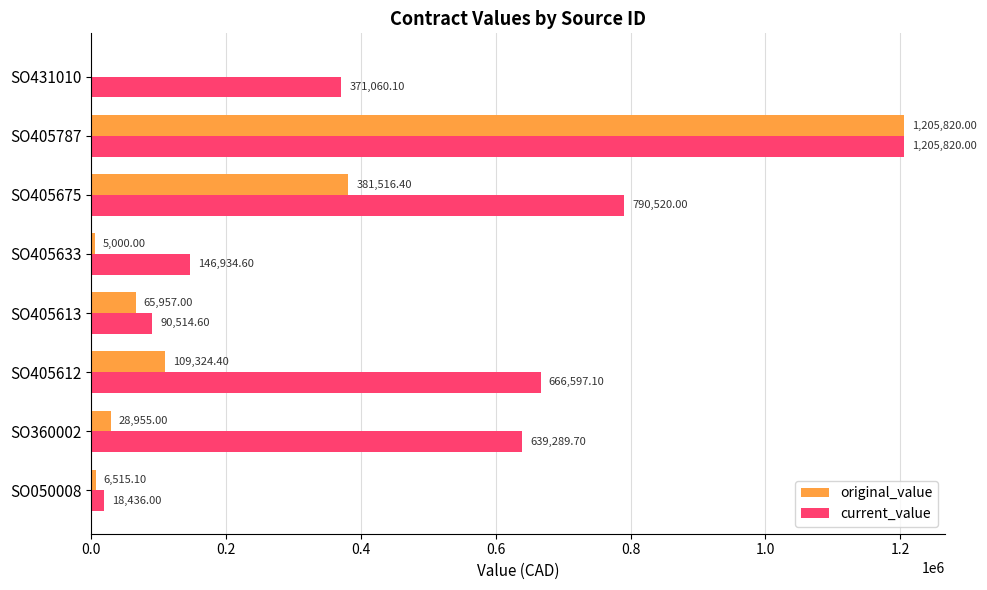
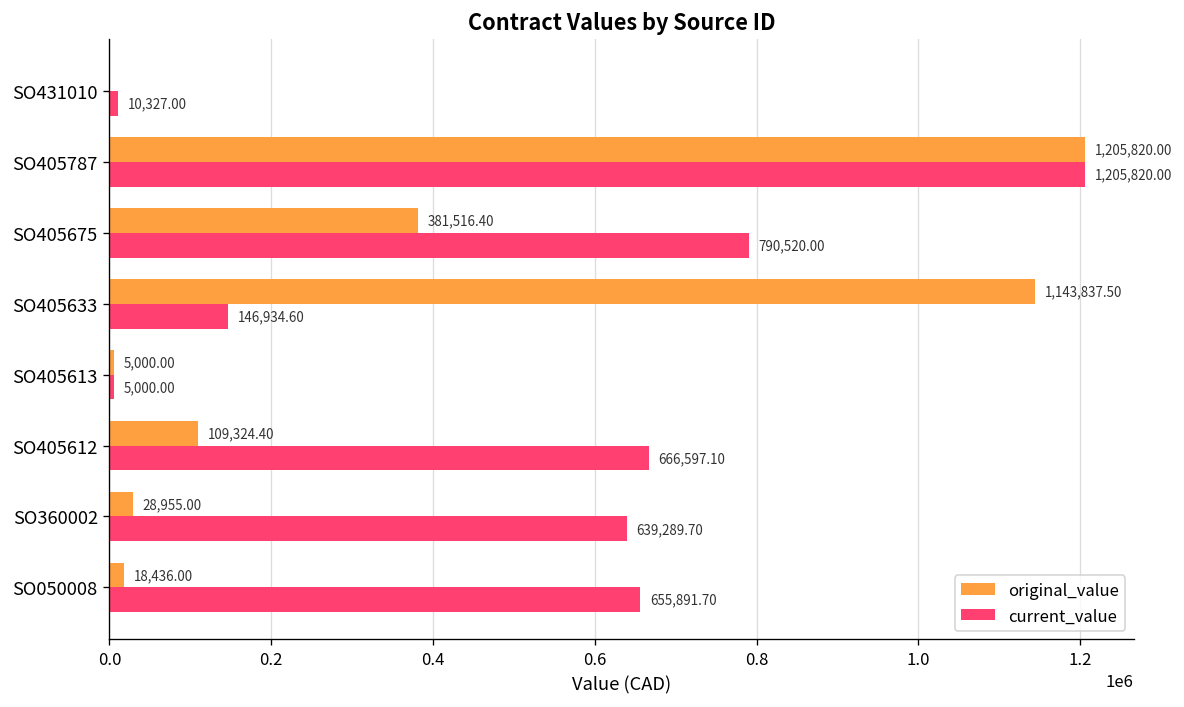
  {
    "original_value": {
      "SO405787": "1,205,820.00",
      "SO405675": "381,516.40",
-     "SO405633": "5,000.00",
-     "SO405613": "65,957.00",
+     "SO405633": "1,143,837.50",
+     "SO405613": "5,000.00",
      "SO405612": "109,324.40",
      "SO360002": "28,955.00",
-     "SO050008": "6,515.10"
+     "SO050008": "18,436.00"
    },
    "current_value": {
-     "SO431010": "371,060.10",
+     "SO431010": "10,327.00",
      "SO405787": "1,205,820.00",
      "SO405675": "790,520.00",
      "SO405633": "146,934.60",
-     "SO405613": "90,514.60",
+     "SO405613": "5,000.00",
      "SO405612": "666,597.10",
      "SO360002": "639,289.70",
-     "SO050008": "18,436.00"
+     "SO050008": "655,891.70"
    }
  }
